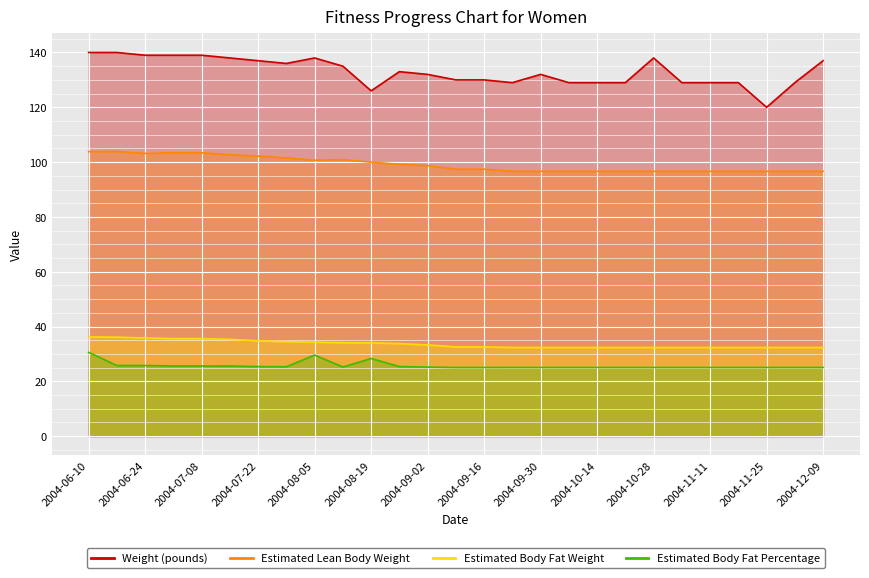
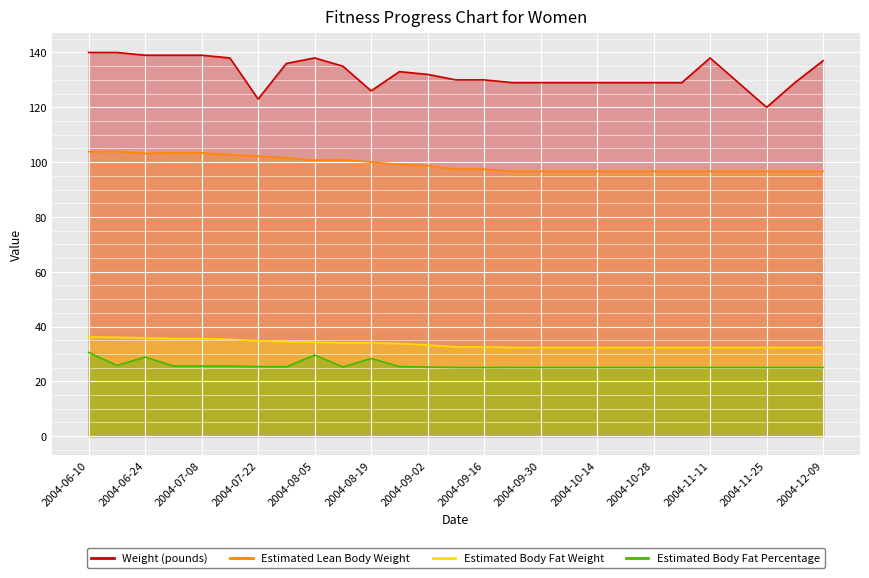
  {
    "Weight (pounds)": {
      "2004-06-10": 140,
      "2004-06-24": 139,
      "2004-07-08": 139,
-     "2004-07-22": 137,
+     "2004-07-22": 123,
      "2004-08-05": 138,
      "2004-08-19": 126,
      "2004-09-02": 132,
      "2004-09-16": 130,
-     "2004-09-30": 132,
+     "2004-09-30": 129,
      "2004-10-14": 129,
-     "2004-10-28": 138,
-     "2004-11-11": 129,
+     "2004-10-28": 129,
+     "2004-11-11": 138,
      "2004-11-25": 120,
      "2004-12-09": 137
    },
    "Estimated Body Fat Percentage": {
      "2004-06-10": 31,
-     "2004-06-24": 26,
+     "2004-06-24": 29,
      "2004-07-08": 26,
      "2004-07-22": 25,
      "2004-08-05": 30,
      "2004-08-19": 28,
      "2004-09-02": 25,
      "2004-09-16": 25,
      "2004-09-30": 25,
      "2004-10-14": 25,
      "2004-10-28": 25,
      "2004-11-11": 25,
      "2004-11-25": 25,
      "2004-12-09": 25
    }
  }
